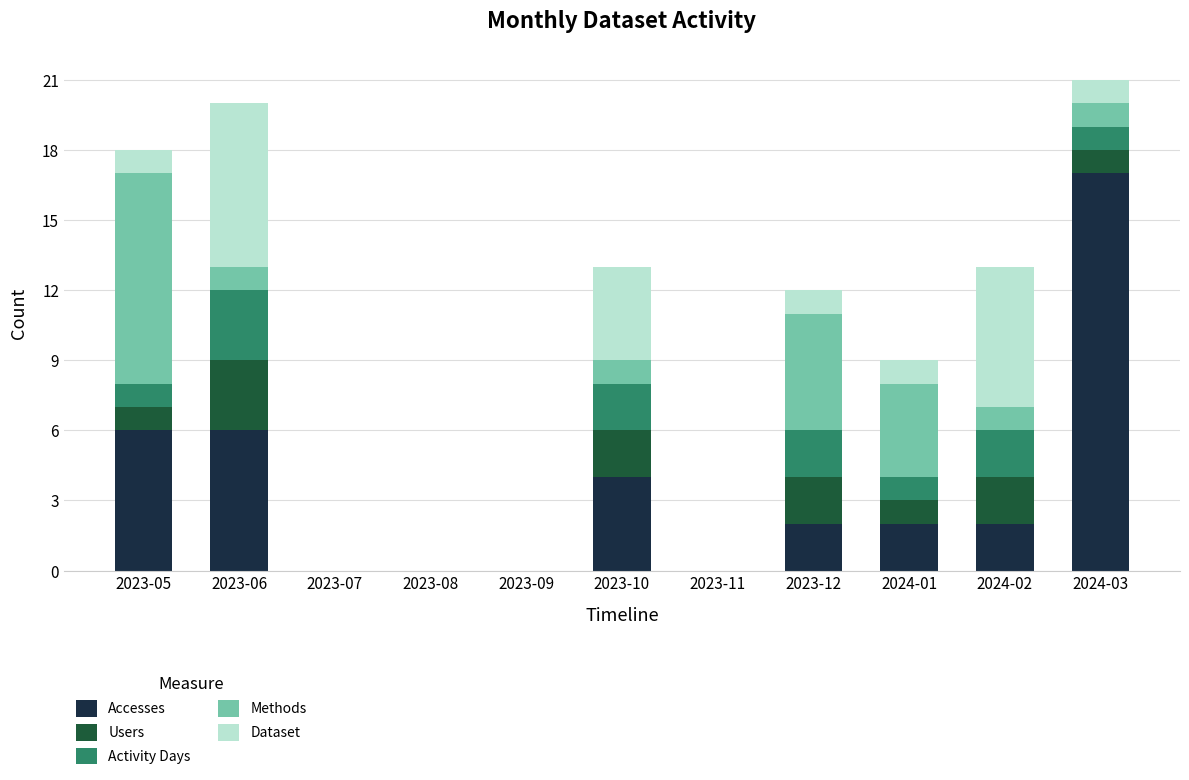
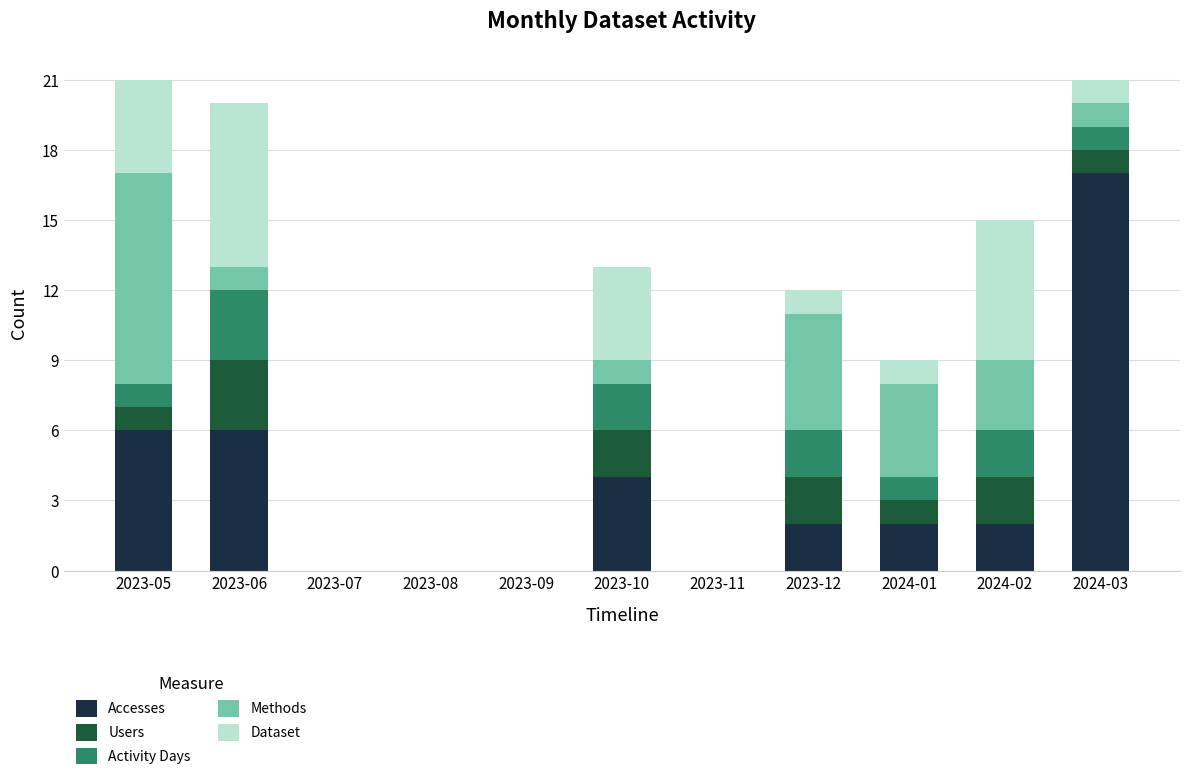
  {
    "Activity Days": {
      "2023-05": 1,
      "2023-06": 3,
      "2023-07": 0,
      "2023-08": 0,
      "2023-09": 0,
      "2023-10": 2,
      "2023-11": 0,
      "2023-12": 2,
      "2024-01": 1,
      "2024-02": 2,
      "2024-03": 1
    },
    "Methods": {
      "2023-05": 9,
      "2023-06": 1,
      "2023-07": 0,
      "2023-08": 0,
      "2023-09": 0,
      "2023-10": 1,
      "2023-11": 0,
      "2023-12": 5,
      "2024-01": 4,
-     "2024-02": 1,
+     "2024-02": 3,
      "2024-03": 1
    },
    "Dataset": {
-     "2023-05": 1,
+     "2023-05": 4,
      "2023-06": 7,
      "2023-07": 0,
      "2023-08": 0,
      "2023-09": 0,
      "2023-10": 4,
      "2023-11": 0,
      "2023-12": 1,
      "2024-01": 1,
      "2024-02": 6,
      "2024-03": 1
    }
  }
